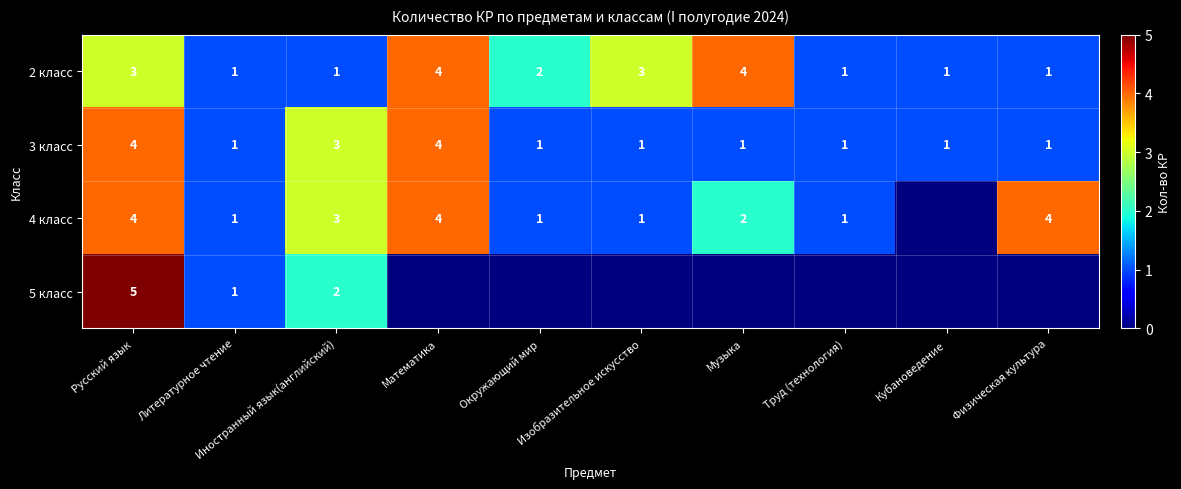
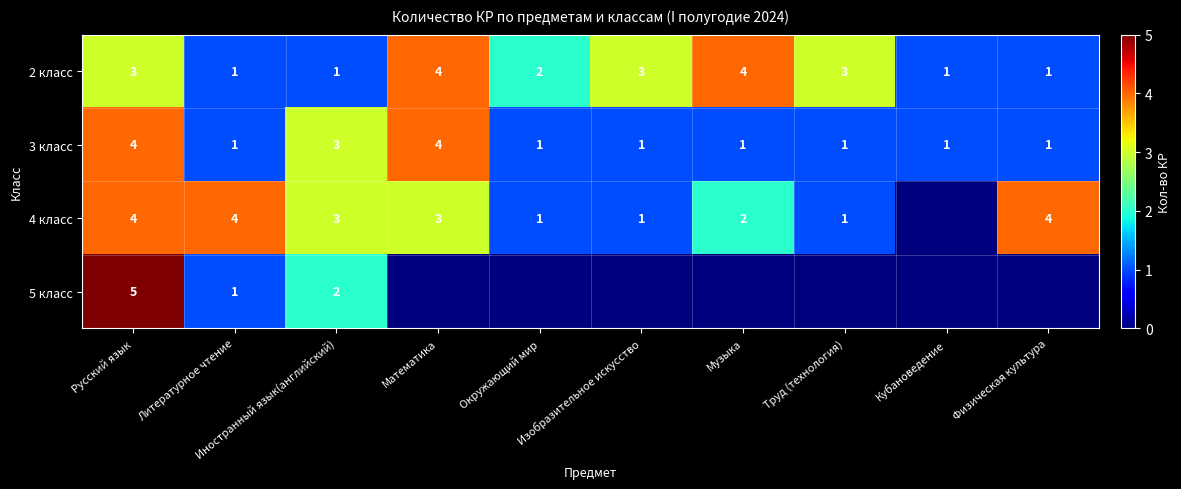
  {
    "2 класс": {
      "Русский язык": 3,
      "Литературное чтение": 1,
      "Иностранный язык(английский)": 1,
      "Математика": 4,
      "Окружающий мир": 2,
      "Изобразительное искусство": 3,
      "Музыка": 4,
-     "Труд (технология)": 1,
+     "Труд (технология)": 3,
      "Кубановедение": 1,
      "Физическая культура": 1
    },
    "3 класс": {
      "Русский язык": 4,
      "Литературное чтение": 1,
      "Иностранный язык(английский)": 3,
      "Математика": 4,
      "Окружающий мир": 1,
      "Изобразительное искусство": 1,
      "Музыка": 1,
      "Труд (технология)": 1,
      "Кубановедение": 1,
      "Физическая культура": 1
    },
    "4 класс": {
      "Русский язык": 4,
-     "Литературное чтение": 1,
+     "Литературное чтение": 4,
      "Иностранный язык(английский)": 3,
-     "Математика": 4,
+     "Математика": 3,
      "Окружающий мир": 1,
      "Изобразительное искусство": 1,
      "Музыка": 2,
      "Труд (технология)": 1,
      "Физическая культура": 4
    },
    "5 класс": {
      "Русский язык": 5,
      "Литературное чтение": 1,
      "Иностранный язык(английский)": 2
    }
  }
